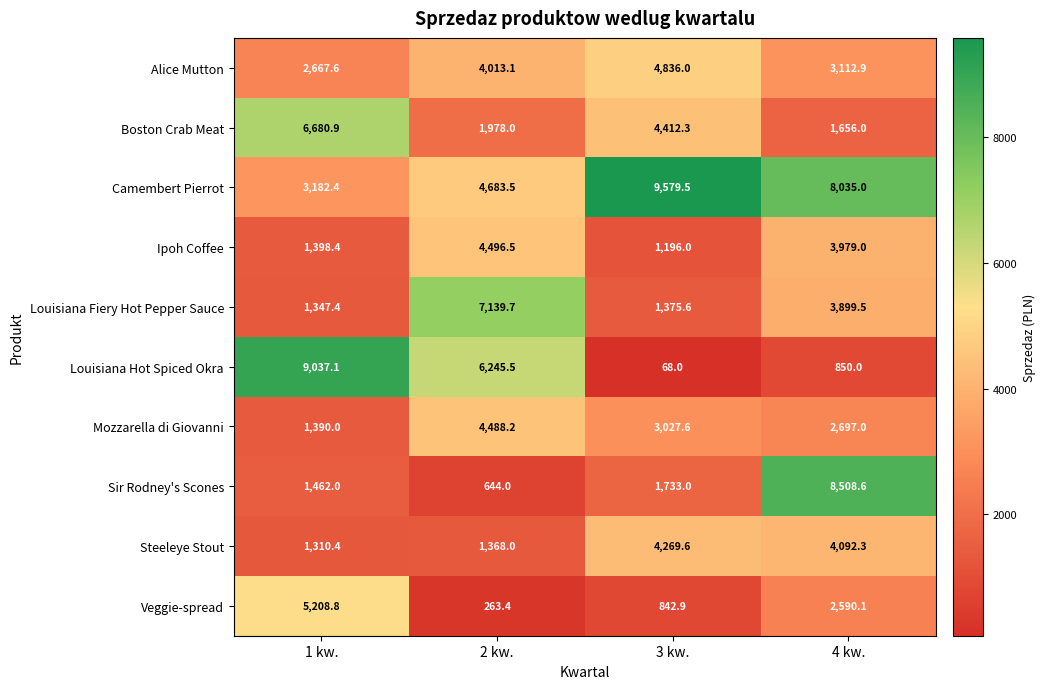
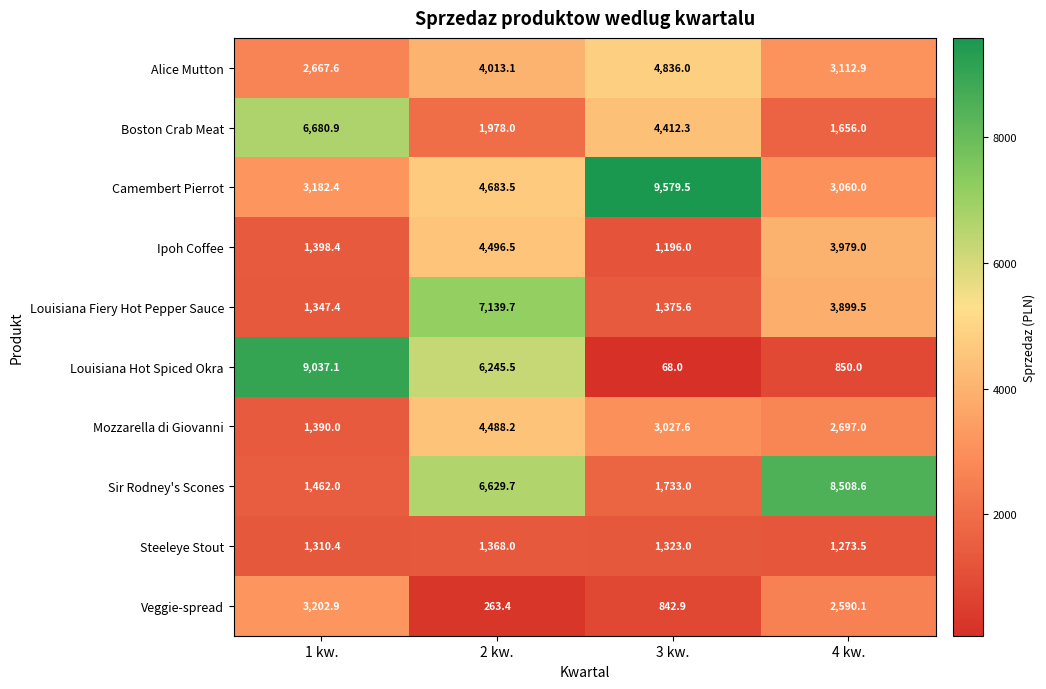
  {
    "Alice Mutton": {
      "1 kw.": "2,667.6",
      "2 kw.": "4,013.1",
      "3 kw.": "4,836.0",
      "4 kw.": "3,112.9"
    },
    "Boston Crab Meat": {
      "1 kw.": "6,680.9",
      "2 kw.": "1,978.0",
      "3 kw.": "4,412.3",
      "4 kw.": "1,656.0"
    },
    "Camembert Pierrot": {
      "1 kw.": "3,182.4",
      "2 kw.": "4,683.5",
      "3 kw.": "9,579.5",
-     "4 kw.": "8,035.0"
+     "4 kw.": "3,060.0"
    },
    "Ipoh Coffee": {
      "1 kw.": "1,398.4",
      "2 kw.": "4,496.5",
      "3 kw.": "1,196.0",
      "4 kw.": "3,979.0"
    },
    "Louisiana Fiery Hot Pepper Sauce": {
      "1 kw.": "1,347.4",
      "2 kw.": "7,139.7",
      "3 kw.": "1,375.6",
      "4 kw.": "3,899.5"
    },
    "Louisiana Hot Spiced Okra": {
      "1 kw.": "9,037.1",
      "2 kw.": "6,245.5",
      "3 kw.": "68.0",
      "4 kw.": "850.0"
    },
    "Mozzarella di Giovanni": {
      "1 kw.": "1,390.0",
      "2 kw.": "4,488.2",
      "3 kw.": "3,027.6",
      "4 kw.": "2,697.0"
    },
    "Sir Rodney's Scones": {
      "1 kw.": "1,462.0",
-     "2 kw.": "644.0",
+     "2 kw.": "6,629.7",
      "3 kw.": "1,733.0",
      "4 kw.": "8,508.6"
    },
    "Steeleye Stout": {
      "1 kw.": "1,310.4",
      "2 kw.": "1,368.0",
-     "3 kw.": "4,269.6",
-     "4 kw.": "4,092.3"
+     "3 kw.": "1,323.0",
+     "4 kw.": "1,273.5"
    },
    "Veggie-spread": {
-     "1 kw.": "5,208.8",
+     "1 kw.": "3,202.9",
      "2 kw.": "263.4",
      "3 kw.": "842.9",
      "4 kw.": "2,590.1"
    }
  }
